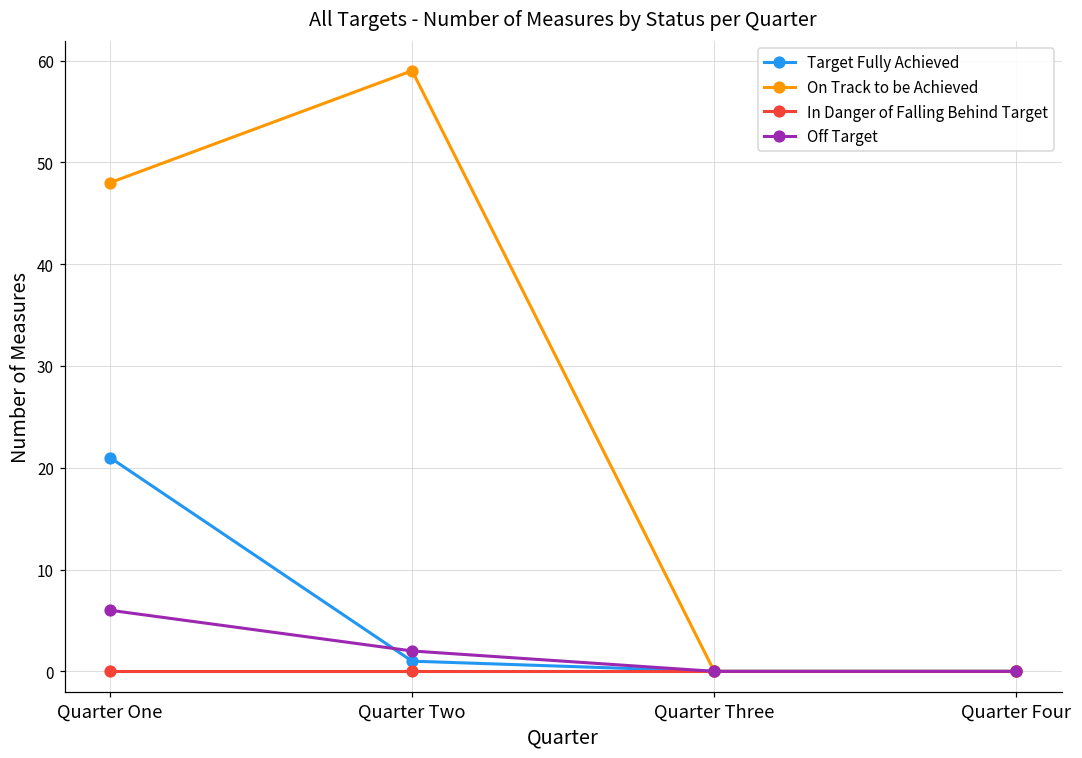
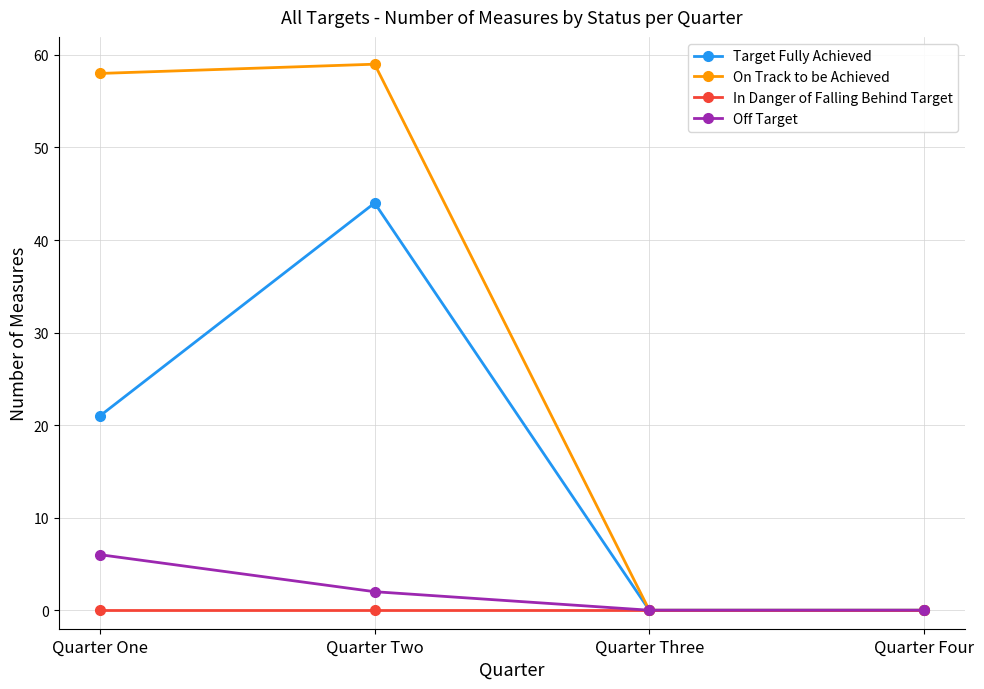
  {
    "Target Fully Achieved": {
      "Quarter One": 21,
-     "Quarter Two": 1
+     "Quarter Two": 44
    },
    "On Track to be Achieved": {
-     "Quarter One": 48,
+     "Quarter One": 58,
      "Quarter Two": 59
    },
    "In Danger of Falling Behind Target": {
      "Quarter One": 0,
      "Quarter Two": 0
    },
    "Off Target": {
      "Quarter One": 6,
      "Quarter Two": 2
    }
  }
